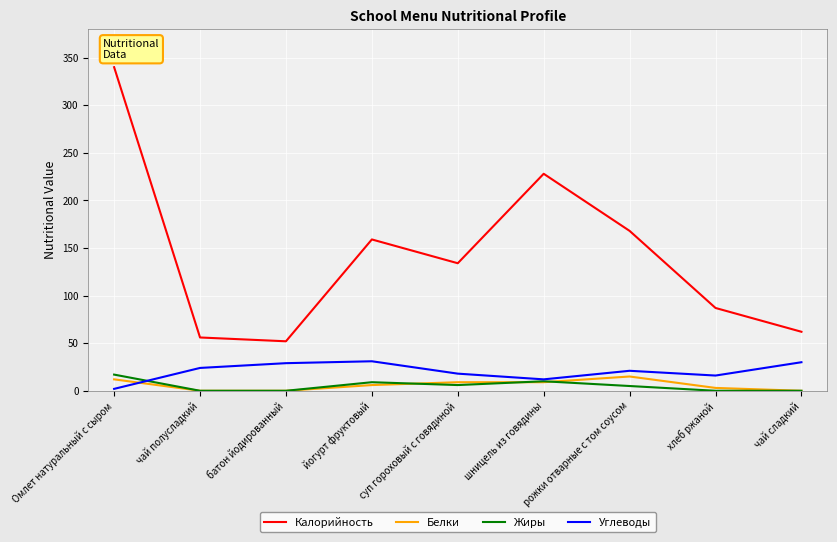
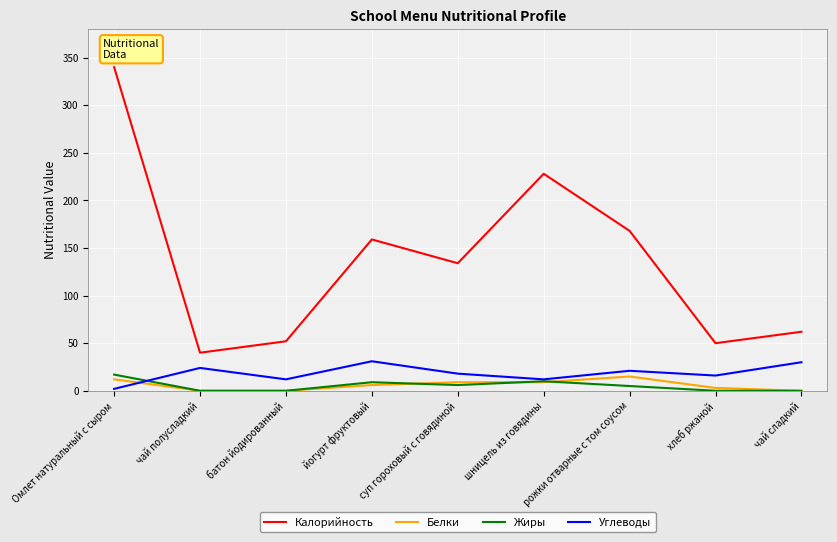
  {
    "Калорийность": {
      "Омлет натуральный с сыром": 340,
-     "чай полусладкий": 60,
+     "чай полусладкий": 40,
      "батон йодированный": 50,
      "йогурт фруктовый": 160,
      "суп гороховый с говядиной": 130,
      "шницель из говядины": 230,
      "рожки отварные с том соусом": 170,
-     "хлеб ржаной": 90,
+     "хлеб ржаной": 50,
      "чай сладкий": 60
    },
    "Белки": {
      "Омлет натуральный с сыром": 10,
      "йогурт фруктовый": 10,
      "суп гороховый с говядиной": 10,
      "рожки отварные с том соусом": 20,
      "хлеб ржаной": 0
    },
    "Жиры": {
      "Омлет натуральный с сыром": 20,
      "йогурт фруктовый": 10,
      "суп гороховый с говядиной": 10,
      "рожки отварные с том соусом": 10,
      "хлеб ржаной": 0
    },
    "Углеводы": {
      "Омлет натуральный с сыром": 0,
      "чай полусладкий": 20,
-     "батон йодированный": 30,
+     "батон йодированный": 10,
      "йогурт фруктовый": 30,
      "суп гороховый с говядиной": 20,
      "рожки отварные с том соусом": 20,
      "хлеб ржаной": 20,
      "чай сладкий": 30
    }
  }
